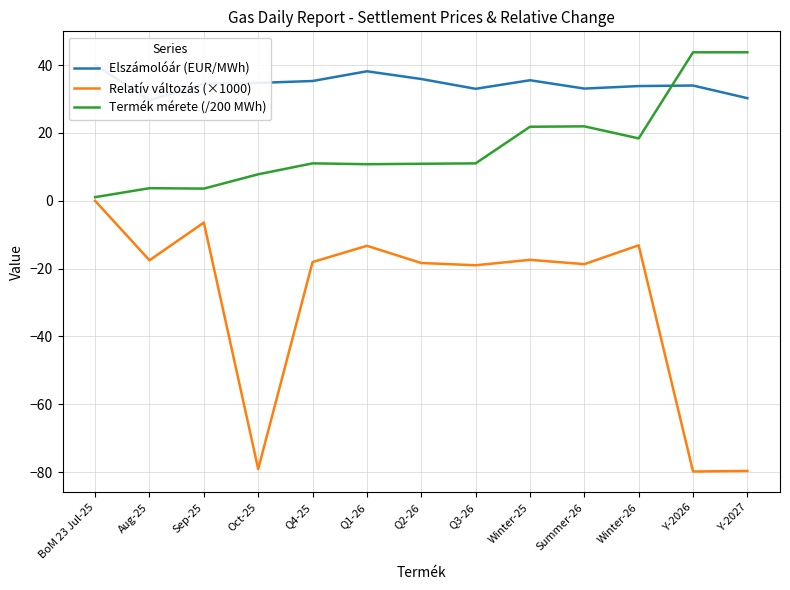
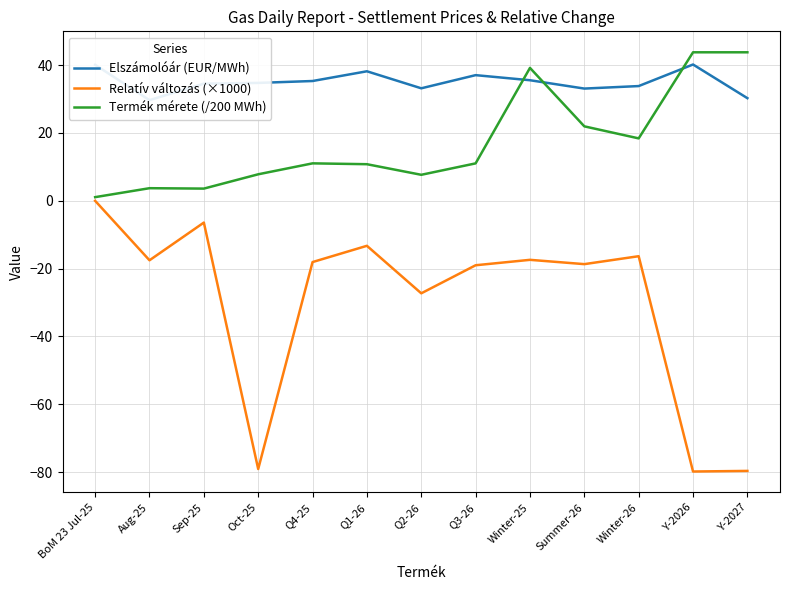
  {
    "Elszámolóár (EUR/MWh)": {
      "Q4-25": 35,
      "Q1-26": 38,
-     "Q2-26": 36,
-     "Q3-26": 33,
+     "Q2-26": 33,
+     "Q3-26": 37,
      "Winter-25": 36,
      "Summer-26": 33,
      "Winter-26": 34,
-     "Y-2026": 34,
+     "Y-2026": 40,
      "Y-2027": 30
    },
    "Relatív változás (×1000)": {
      "BoM 23 Jul-25": 0,
      "Aug-25": -18,
      "Sep-25": -6,
      "Oct-25": -79,
      "Q4-25": -18,
      "Q1-26": -13,
-     "Q2-26": -18,
+     "Q2-26": -27,
      "Q3-26": -19,
      "Winter-25": -17,
      "Summer-26": -19,
-     "Winter-26": -13,
+     "Winter-26": -16,
      "Y-2026": -80,
      "Y-2027": -80
    },
    "Termék mérete (/200 MWh)": {
      "BoM 23 Jul-25": 1,
      "Aug-25": 4,
      "Sep-25": 4,
      "Oct-25": 8,
      "Q4-25": 11,
      "Q1-26": 11,
-     "Q2-26": 11,
+     "Q2-26": 8,
      "Q3-26": 11,
-     "Winter-25": 22,
+     "Winter-25": 39,
      "Summer-26": 22,
      "Winter-26": 18,
      "Y-2026": 44,
      "Y-2027": 44
    }
  }
